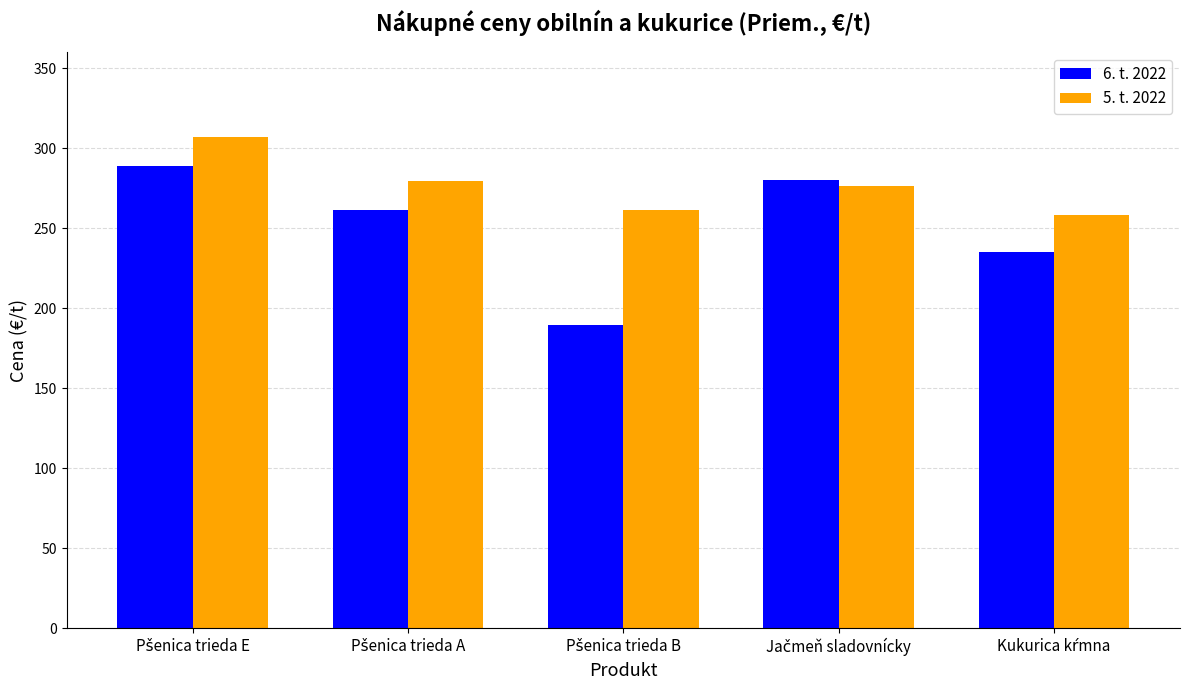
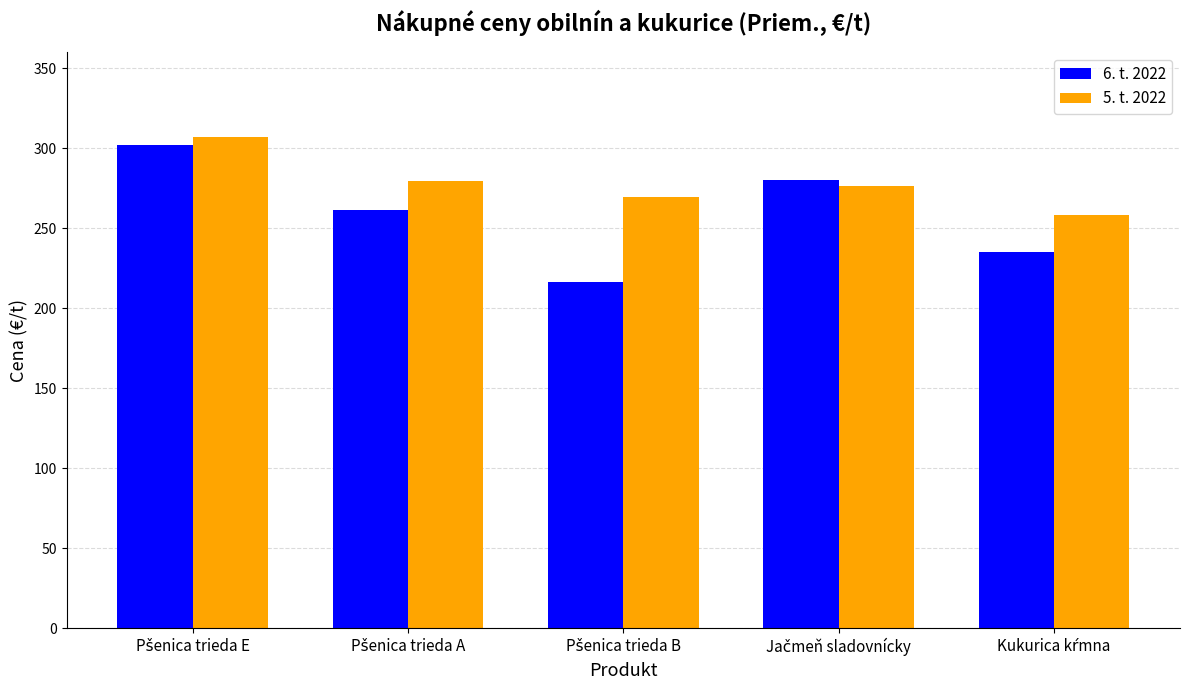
  {
    "6. t. 2022": {
-     "Pšenica trieda E": 289,
+     "Pšenica trieda E": 302,
      "Pšenica trieda A": 262,
-     "Pšenica trieda B": 190,
+     "Pšenica trieda B": 216,
      "Jačmeň sladovnícky": 280,
      "Kukurica kŕmna": 235
    },
    "5. t. 2022": {
      "Pšenica trieda E": 307,
      "Pšenica trieda A": 280,
-     "Pšenica trieda B": 261,
+     "Pšenica trieda B": 269,
      "Jačmeň sladovnícky": 277,
      "Kukurica kŕmna": 258
    }
  }
